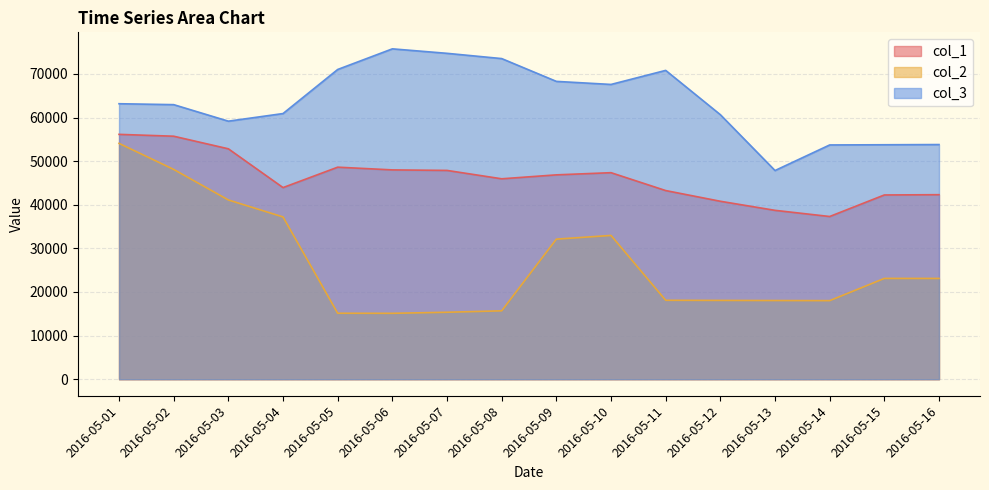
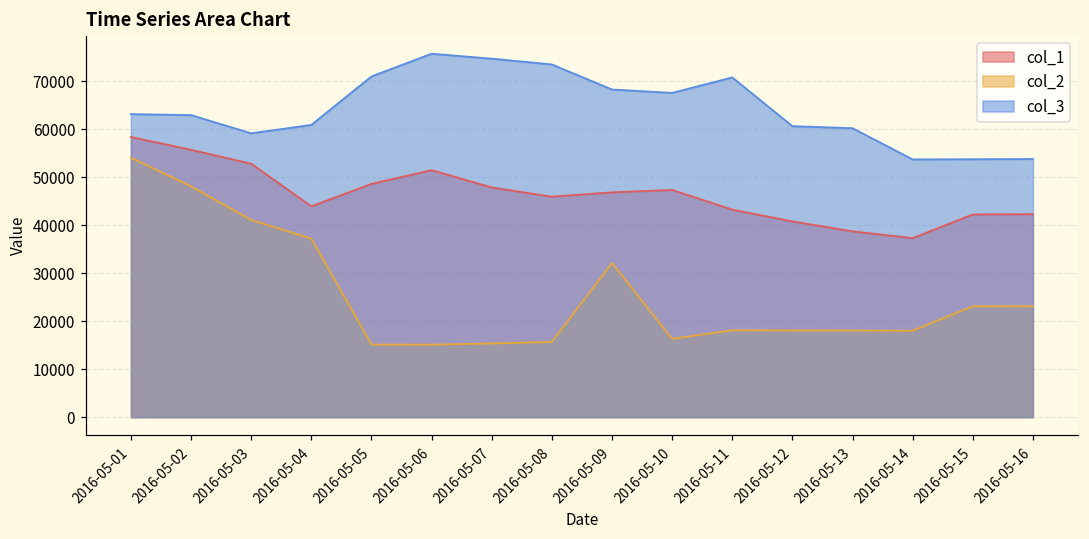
  {
    "col_1": {
-     "2016-05-01": 56000,
+     "2016-05-01": 58000,
      "2016-05-02": 56000,
      "2016-05-03": 53000,
      "2016-05-04": 44000,
      "2016-05-05": 49000,
-     "2016-05-06": 48000,
+     "2016-05-06": 51000,
      "2016-05-07": 48000,
      "2016-05-08": 46000,
      "2016-05-09": 47000,
      "2016-05-10": 47000,
      "2016-05-11": 43000,
      "2016-05-12": 41000,
      "2016-05-13": 39000,
      "2016-05-14": 37000,
      "2016-05-15": 42000,
      "2016-05-16": 42000
    },
    "col_2": {
      "2016-05-01": 54000,
      "2016-05-02": 48000,
      "2016-05-03": 41000,
      "2016-05-04": 37000,
      "2016-05-05": 15000,
      "2016-05-06": 15000,
      "2016-05-07": 15000,
      "2016-05-08": 16000,
      "2016-05-09": 32000,
-     "2016-05-10": 33000,
+     "2016-05-10": 16000,
      "2016-05-11": 18000,
      "2016-05-12": 18000,
      "2016-05-13": 18000,
      "2016-05-14": 18000,
      "2016-05-15": 23000,
      "2016-05-16": 23000
    },
    "col_3": {
      "2016-05-01": 63000,
      "2016-05-02": 63000,
      "2016-05-03": 59000,
      "2016-05-04": 61000,
      "2016-05-05": 71000,
      "2016-05-06": 76000,
      "2016-05-07": 75000,
      "2016-05-08": 74000,
      "2016-05-09": 68000,
      "2016-05-10": 68000,
      "2016-05-11": 71000,
      "2016-05-12": 61000,
-     "2016-05-13": 48000,
+     "2016-05-13": 60000,
      "2016-05-14": 54000,
      "2016-05-15": 54000,
      "2016-05-16": 54000
    }
  }
